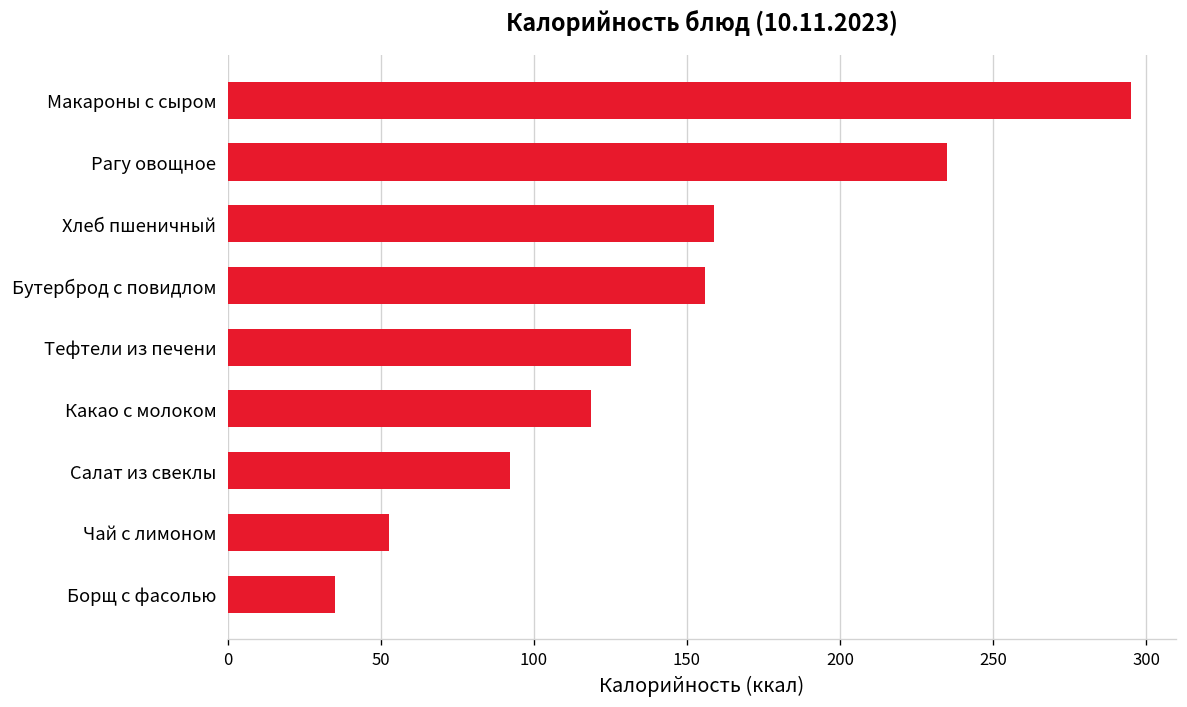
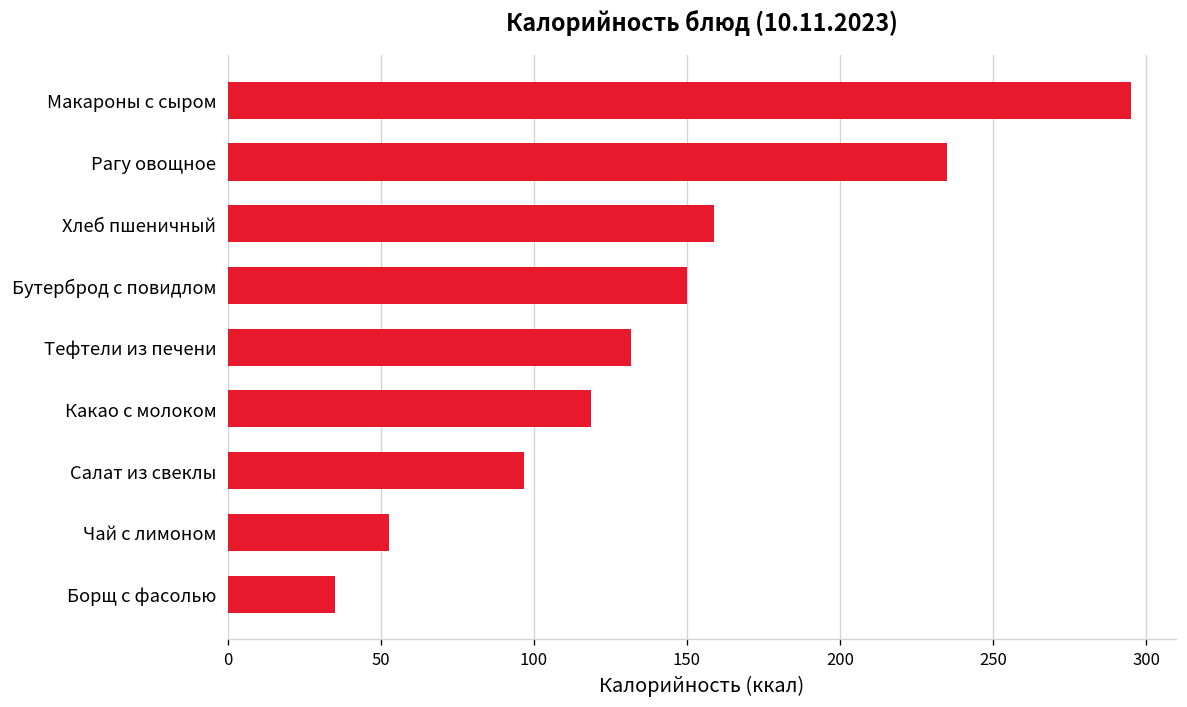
  {
    "Макароны с сыром": 295,
    "Рагу овощное": 235,
    "Хлеб пшеничный": 159,
-   "Бутерброд с повидлом": 156,
+   "Бутерброд с повидлом": 150,
    "Тефтели из печени": 132,
    "Какао с молоком": 119,
-   "Салат из свеклы": 92,
+   "Салат из свеклы": 97,
    "Чай с лимоном": 53,
    "Борщ с фасолью": 35
  }
